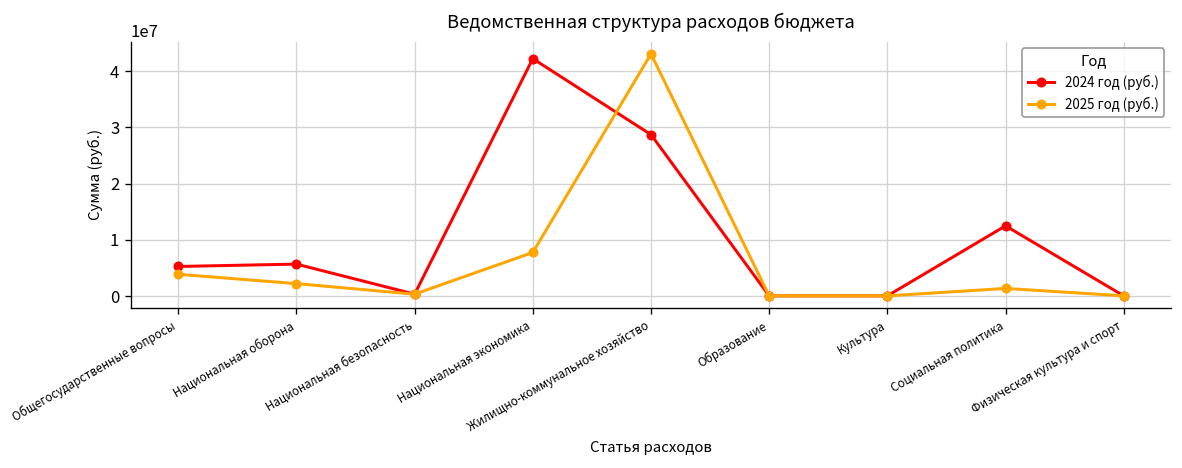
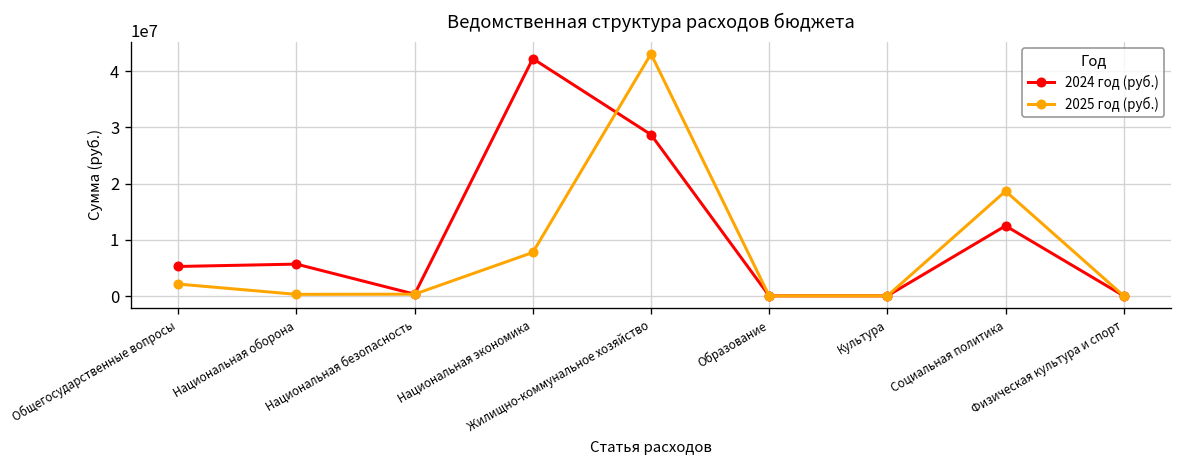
  {
    "2024 год (руб.)": {
      "Общегосударственные вопросы": 5000000,
      "Национальная оборона": 6000000,
      "Национальная экономика": 42000000,
      "Жилищно-коммунальное хозяйство": 29000000,
      "Социальная политика": 13000000
    },
    "2025 год (руб.)": {
-     "Общегосударственные вопросы": 4000000,
-     "Национальная оборона": 2000000,
+     "Общегосударственные вопросы": 2000000,
+     "Национальная оборона": 0,
      "Национальная экономика": 8000000,
      "Жилищно-коммунальное хозяйство": 43000000,
-     "Социальная политика": 1000000
+     "Социальная политика": 19000000
    }
  }
